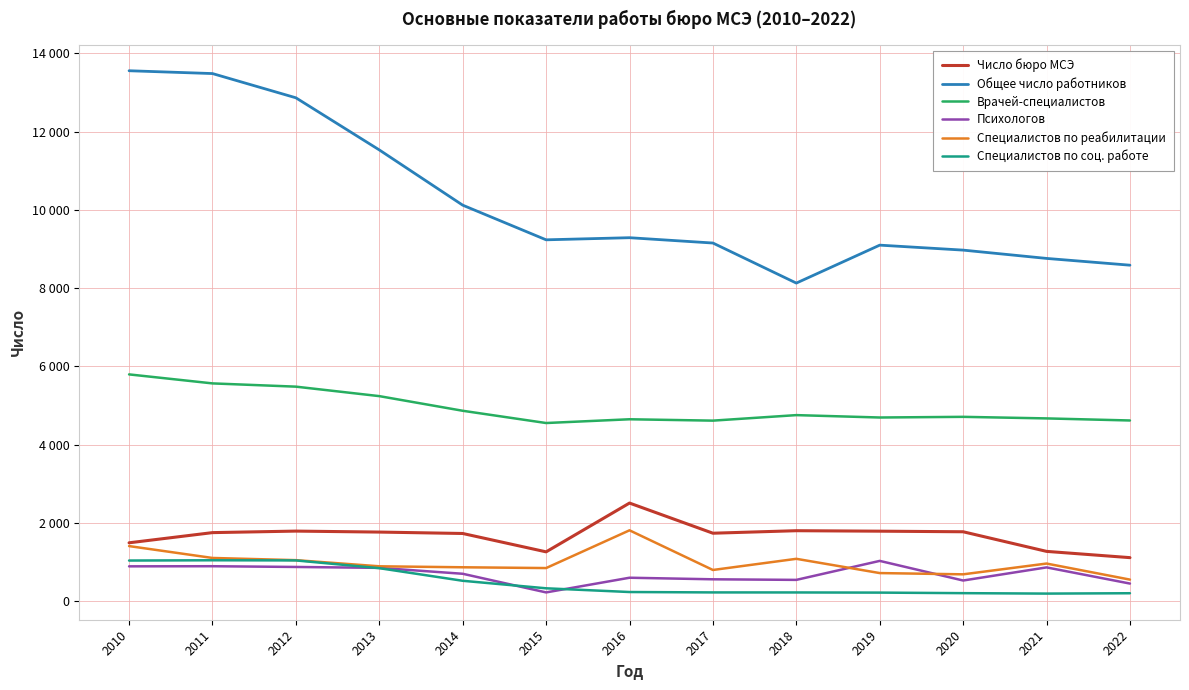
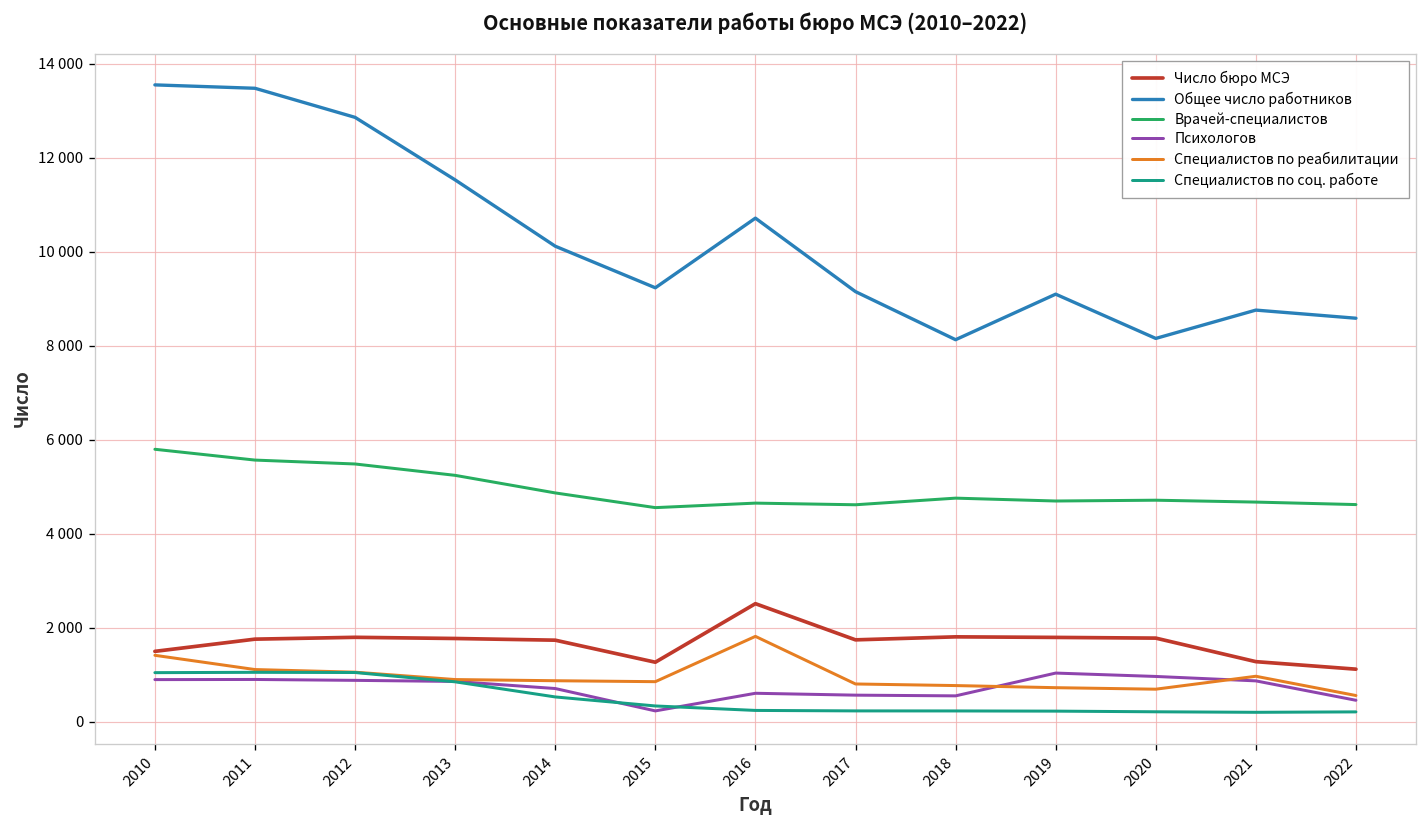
  {
    "Число бюро МСЭ": {
      "2010": 1500,
      "2011": 1800,
      "2012": 1800,
      "2013": 1800,
      "2014": 1700,
      "2015": 1300,
      "2016": 2500,
      "2017": 1700,
      "2018": 1800,
      "2019": 1800,
      "2020": 1800,
      "2021": 1300,
      "2022": 1100
    },
    "Общее число работников": {
      "2010": 13600,
      "2011": 13500,
      "2012": 12900,
      "2013": 11500,
      "2014": 10100,
      "2015": 9200,
-     "2016": 9300,
+     "2016": 10700,
      "2017": 9200,
      "2018": 8100,
      "2019": 9100,
-     "2020": 9000,
+     "2020": 8200,
      "2021": 8800,
      "2022": 8600
    },
    "Психологов": {
      "2010": 900,
      "2011": 900,
      "2012": 900,
      "2014": 700,
      "2015": 200,
      "2016": 600,
      "2017": 600,
      "2018": 500,
      "2019": 1000,
-     "2020": 500,
+     "2020": 1000,
      "2021": 900,
      "2022": 500
    },
    "Специалистов по реабилитации": {
      "2010": 1400,
      "2014": 900,
      "2015": 900,
      "2016": 1800,
      "2017": 800,
-     "2018": 1100,
+     "2018": 800,
      "2019": 700,
      "2020": 700,
      "2021": 1000,
      "2022": 600
    }
  }
